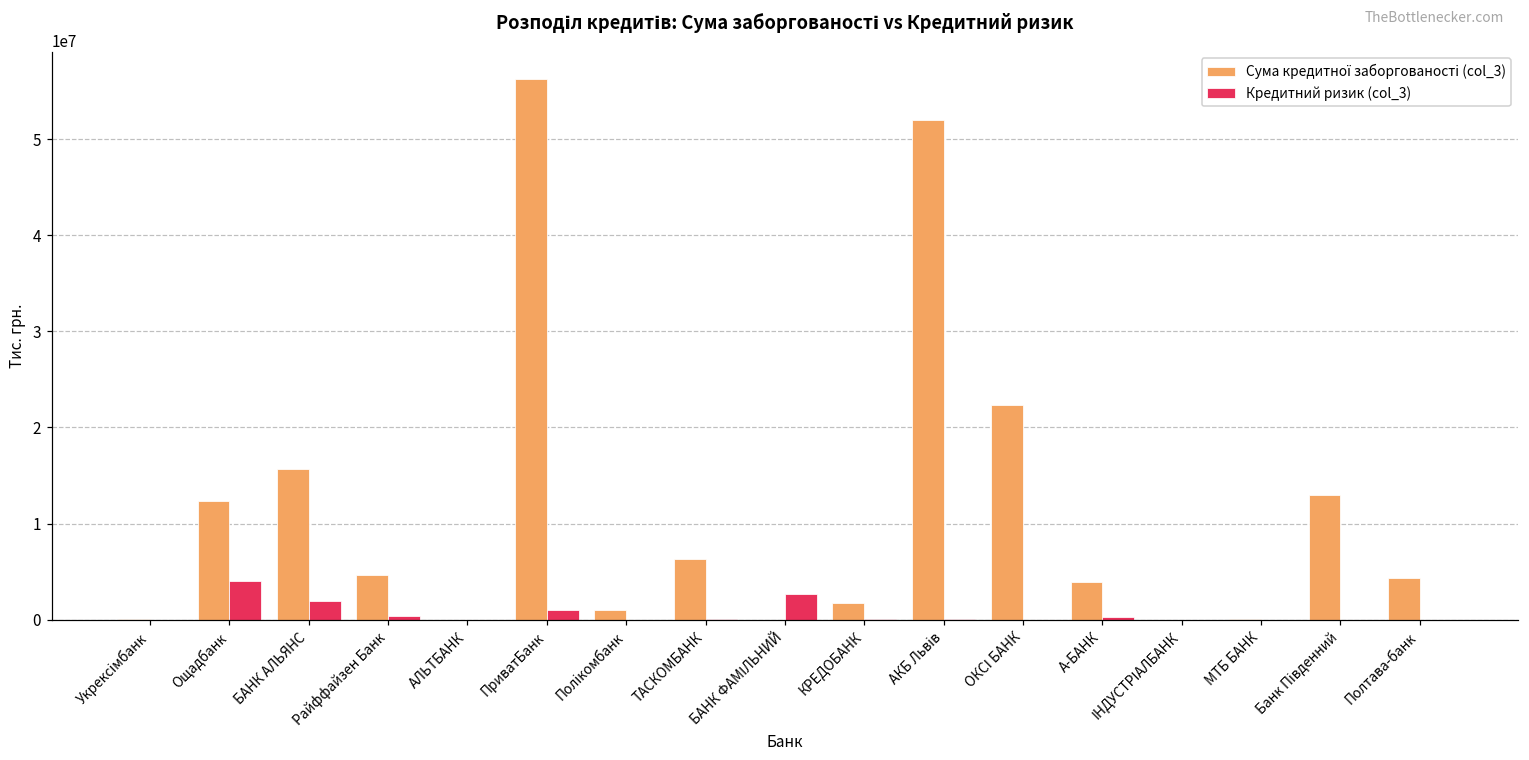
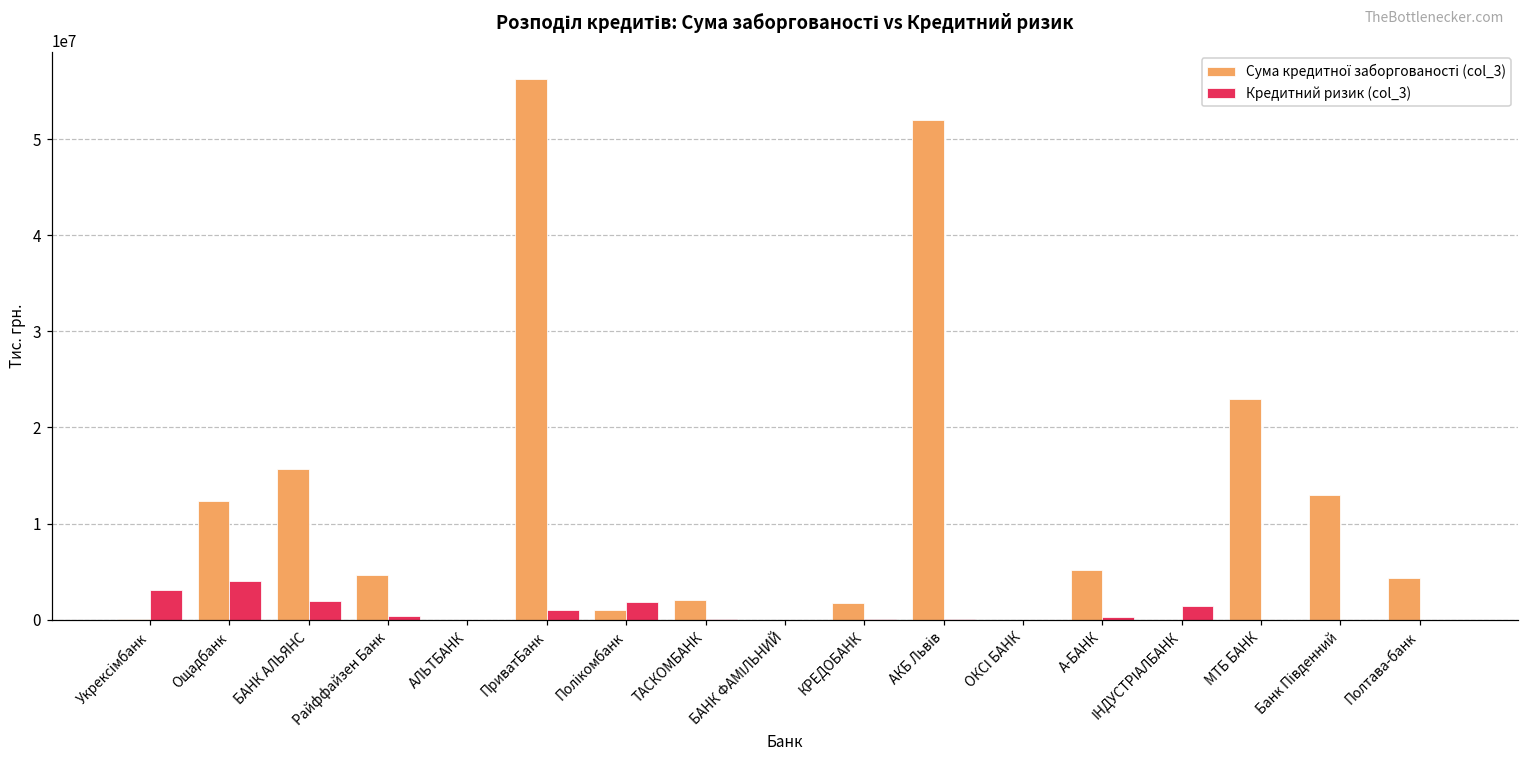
  {
    "Сума кредитної заборгованості (col_3)": {
      "Ощадбанк": 12000000,
      "БАНК АЛЬЯНС": 16000000,
      "Райффайзен Банк": 5000000,
      "ПриватБанк": 56000000,
      "Полікомбанк": 1000000,
-     "ТАСКОМБАНК": 6000000,
+     "ТАСКОМБАНК": 2000000,
      "БАНК ФАМІЛЬНИЙ": 0,
      "КРЕДОБАНК": 2000000,
      "АКБ Львів": 52000000,
-     "ОКСІ БАНК": 22000000,
-     "А-БАНК": 4000000,
-     "МТБ БАНК": 0,
+     "ОКСІ БАНК": 0,
+     "А-БАНК": 5000000,
+     "МТБ БАНК": 23000000,
      "Банк Південний": 13000000,
      "Полтава-банк": 4000000
    },
    "Кредитний ризик (col_3)": {
-     "Укрексімбанк": 0,
+     "Укрексімбанк": 3000000,
      "Ощадбанк": 4000000,
      "БАНК АЛЬЯНС": 2000000,
      "Райффайзен Банк": 0,
      "ПриватБанк": 1000000,
-     "Полікомбанк": 0,
-     "БАНК ФАМІЛЬНИЙ": 3000000,
+     "Полікомбанк": 2000000,
+     "БАНК ФАМІЛЬНИЙ": 0,
      "А-БАНК": 0,
-     "ІНДУСТРІАЛБАНК": 0
+     "ІНДУСТРІАЛБАНК": 1000000
    }
  }
